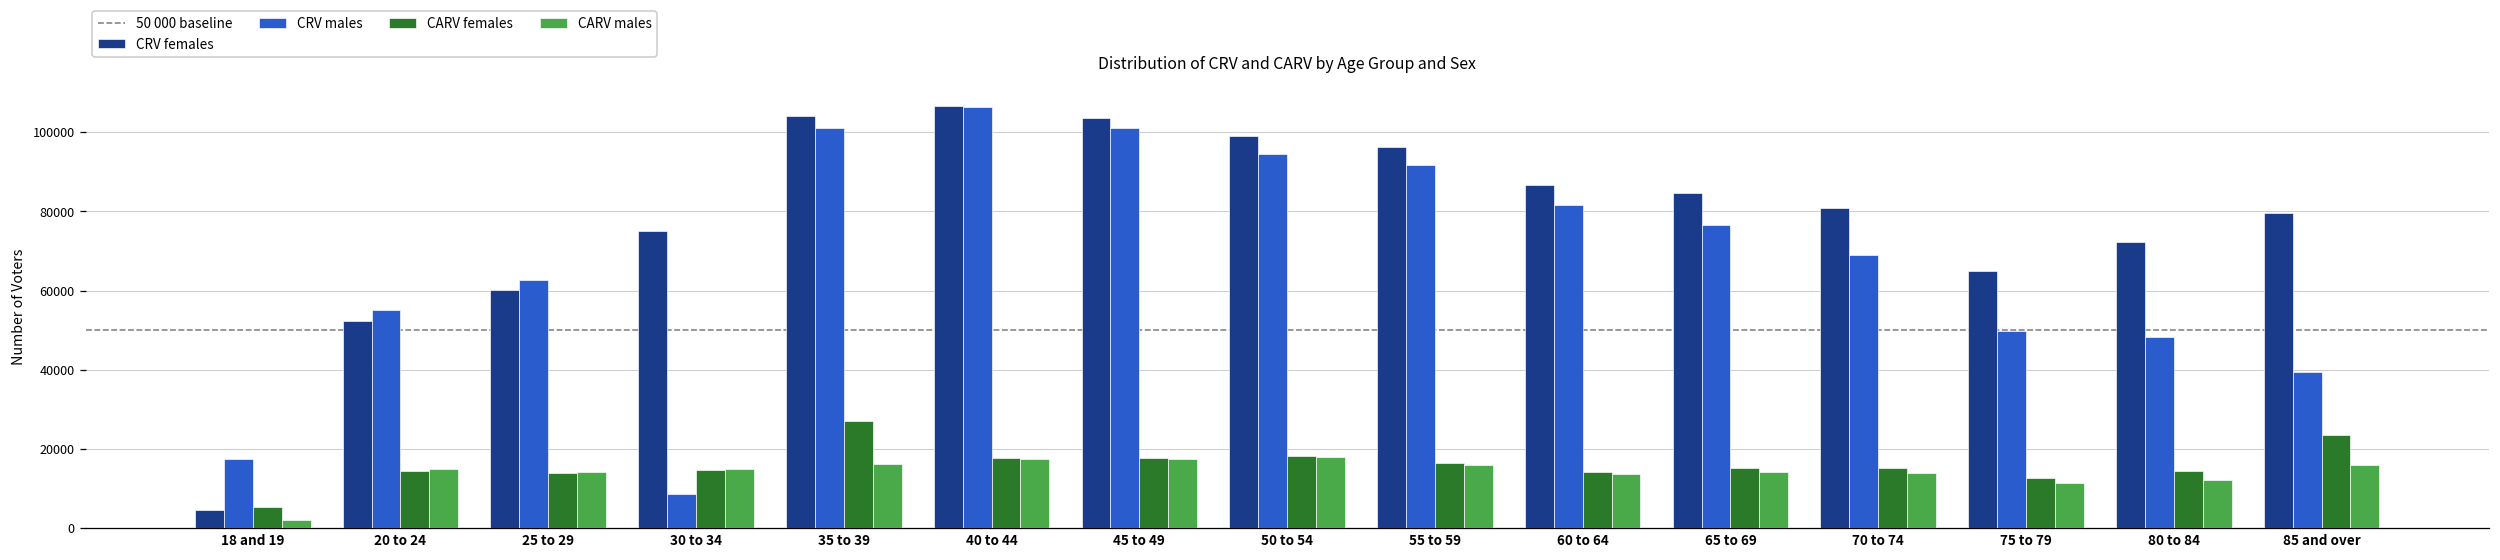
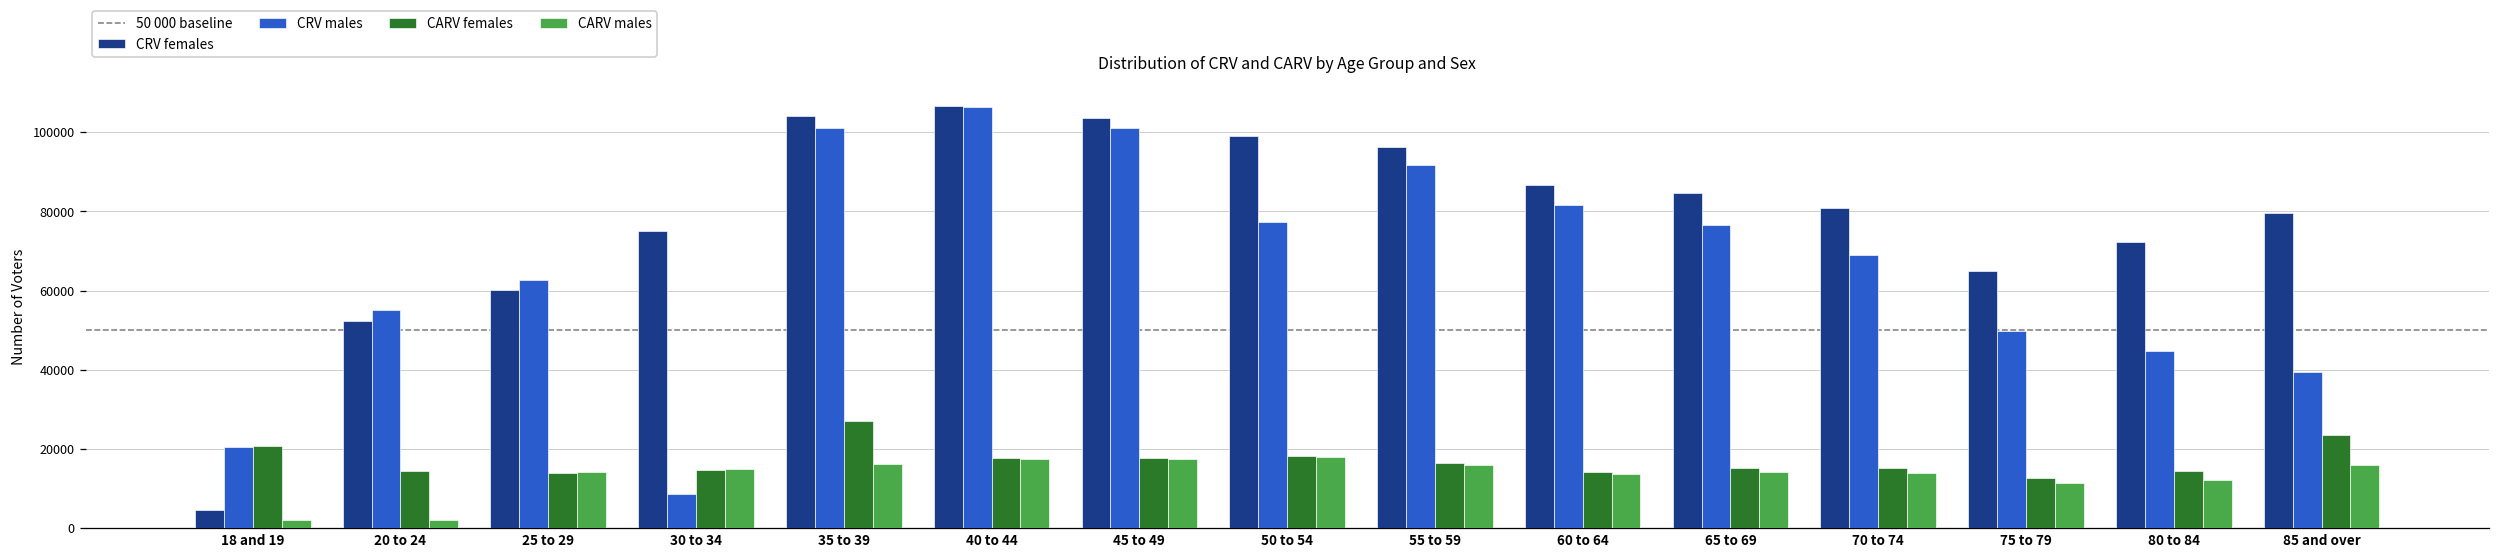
  {
    "CRV females": {
      "18 and 19": 5000,
      "20 to 24": 52000,
      "25 to 29": 60000,
      "30 to 34": 75000,
      "35 to 39": 104000,
      "40 to 44": 107000,
      "45 to 49": 104000,
      "50 to 54": 99000,
      "55 to 59": 96000,
      "60 to 64": 87000,
      "65 to 69": 85000,
      "70 to 74": 81000,
      "75 to 79": 65000,
      "80 to 84": 72000,
      "85 and over": 80000
    },
    "CRV males": {
-     "18 and 19": 17000,
+     "18 and 19": 20000,
      "20 to 24": 55000,
      "25 to 29": 63000,
      "30 to 34": 9000,
      "35 to 39": 101000,
      "40 to 44": 106000,
      "45 to 49": 101000,
-     "50 to 54": 95000,
+     "50 to 54": 77000,
      "55 to 59": 92000,
      "60 to 64": 82000,
      "65 to 69": 77000,
      "70 to 74": 69000,
      "75 to 79": 50000,
-     "80 to 84": 48000,
+     "80 to 84": 45000,
      "85 and over": 39000
    },
    "CARV females": {
-     "18 and 19": 5000,
+     "18 and 19": 21000,
      "20 to 24": 14000,
      "25 to 29": 14000,
      "30 to 34": 15000,
      "35 to 39": 27000,
      "40 to 44": 18000,
      "45 to 49": 18000,
      "50 to 54": 18000,
      "55 to 59": 16000,
      "60 to 64": 14000,
      "65 to 69": 15000,
      "70 to 74": 15000,
      "75 to 79": 13000,
      "80 to 84": 14000,
      "85 and over": 23000
    },
    "CARV males": {
      "18 and 19": 2000,
-     "20 to 24": 15000,
+     "20 to 24": 2000,
      "25 to 29": 14000,
      "30 to 34": 15000,
      "35 to 39": 16000,
      "40 to 44": 17000,
      "45 to 49": 18000,
      "50 to 54": 18000,
      "55 to 59": 16000,
      "60 to 64": 14000,
      "65 to 69": 14000,
      "70 to 74": 14000,
      "75 to 79": 11000,
      "80 to 84": 12000,
      "85 and over": 16000
    }
  }
